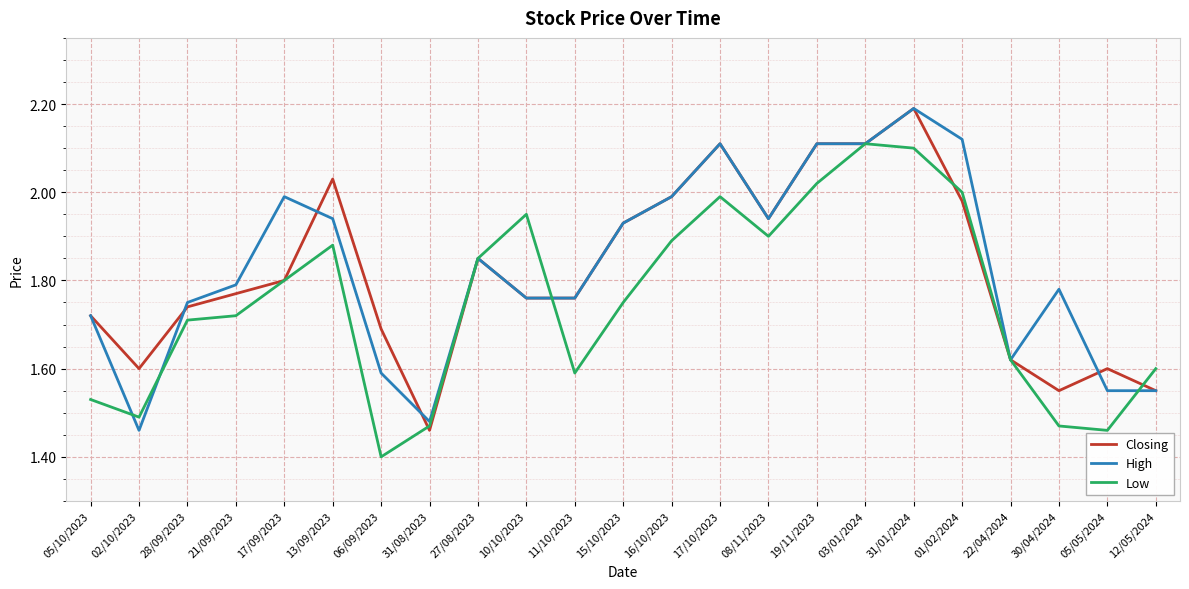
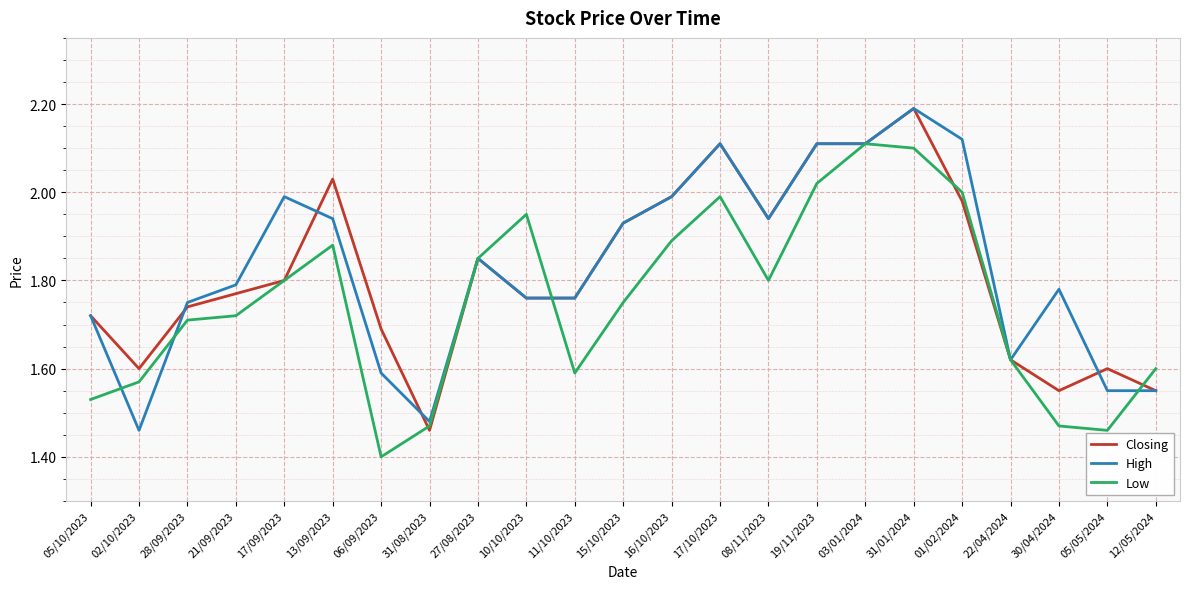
  {
    "Closing": {
      "02/10/2023": 1.60,
      "28/09/2023": 1.74,
      "21/09/2023": 1.77,
      "13/09/2023": 2.03,
      "06/09/2023": 1.69,
      "31/08/2023": 1.46,
      "01/02/2024": 1.98,
      "30/04/2024": 1.55,
      "05/05/2024": 1.60
    },
    "High": {
      "02/10/2023": 1.46,
      "28/09/2023": 1.75,
      "21/09/2023": 1.79,
      "17/09/2023": 1.99,
      "13/09/2023": 1.94,
      "06/09/2023": 1.59,
      "31/08/2023": 1.48,
      "01/02/2024": 2.12,
      "30/04/2024": 1.78,
      "05/05/2024": 1.55
    },
    "Low": {
      "05/10/2023": 1.53,
-     "02/10/2023": 1.49,
+     "02/10/2023": 1.57,
      "28/09/2023": 1.71,
      "21/09/2023": 1.72,
      "13/09/2023": 1.88,
      "06/09/2023": 1.40,
      "31/08/2023": 1.47,
      "10/10/2023": 1.95,
      "11/10/2023": 1.59,
      "15/10/2023": 1.75,
      "16/10/2023": 1.89,
      "17/10/2023": 1.99,
-     "08/11/2023": 1.9,
+     "08/11/2023": 1.8,
      "19/11/2023": 2.02,
      "31/01/2024": 2.10,
      "01/02/2024": 2.00,
      "30/04/2024": 1.47,
      "05/05/2024": 1.46,
      "12/05/2024": 1.60
    }
  }
